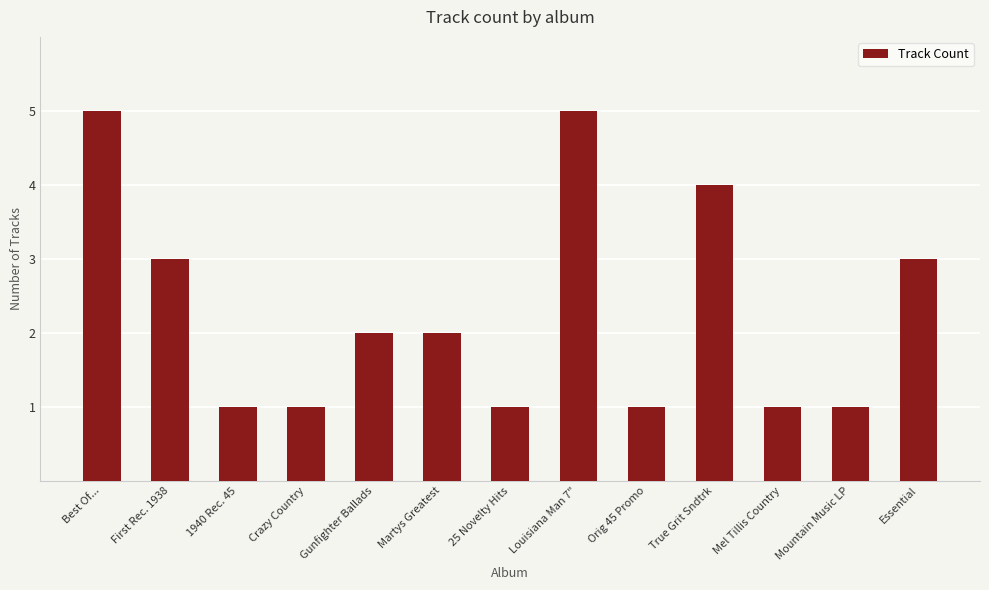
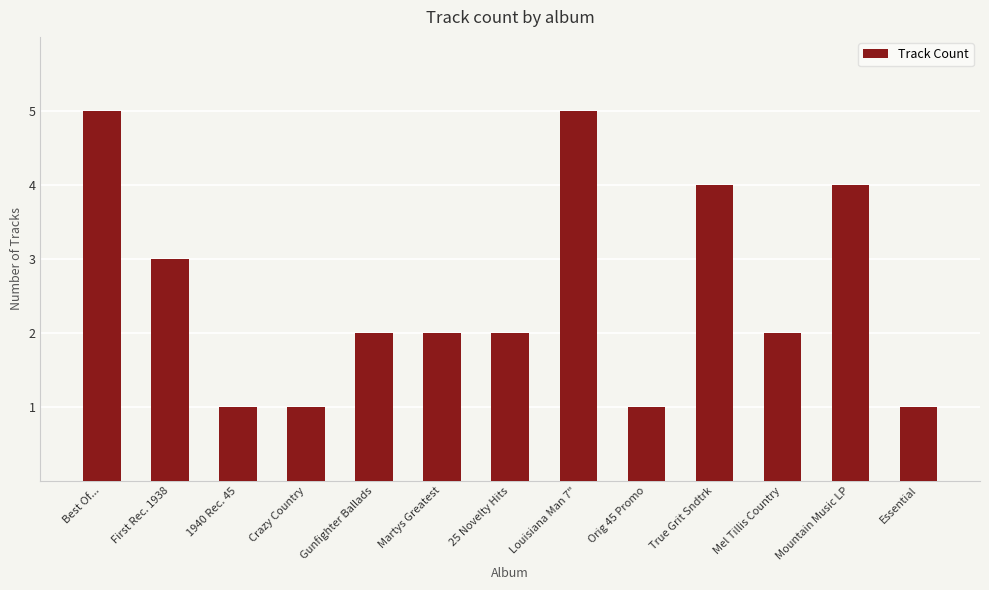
  {
    "Best Of...": 5,
    "First Rec. 1938": 3,
    "1940 Rec. 45": 1,
    "Crazy Country": 1,
    "Gunfighter Ballads": 2,
    "Martys Greatest": 2,
-   "25 Novelty Hits": 1,
+   "25 Novelty Hits": 2,
    "Louisiana Man 7\"": 5,
    "Orig 45 Promo": 1,
    "True Grit Sndtrk": 4,
-   "Mel Tillis Country": 1,
-   "Mountain Music LP": 1,
-   "Essential": 3
+   "Mel Tillis Country": 2,
+   "Mountain Music LP": 4,
+   "Essential": 1
  }
